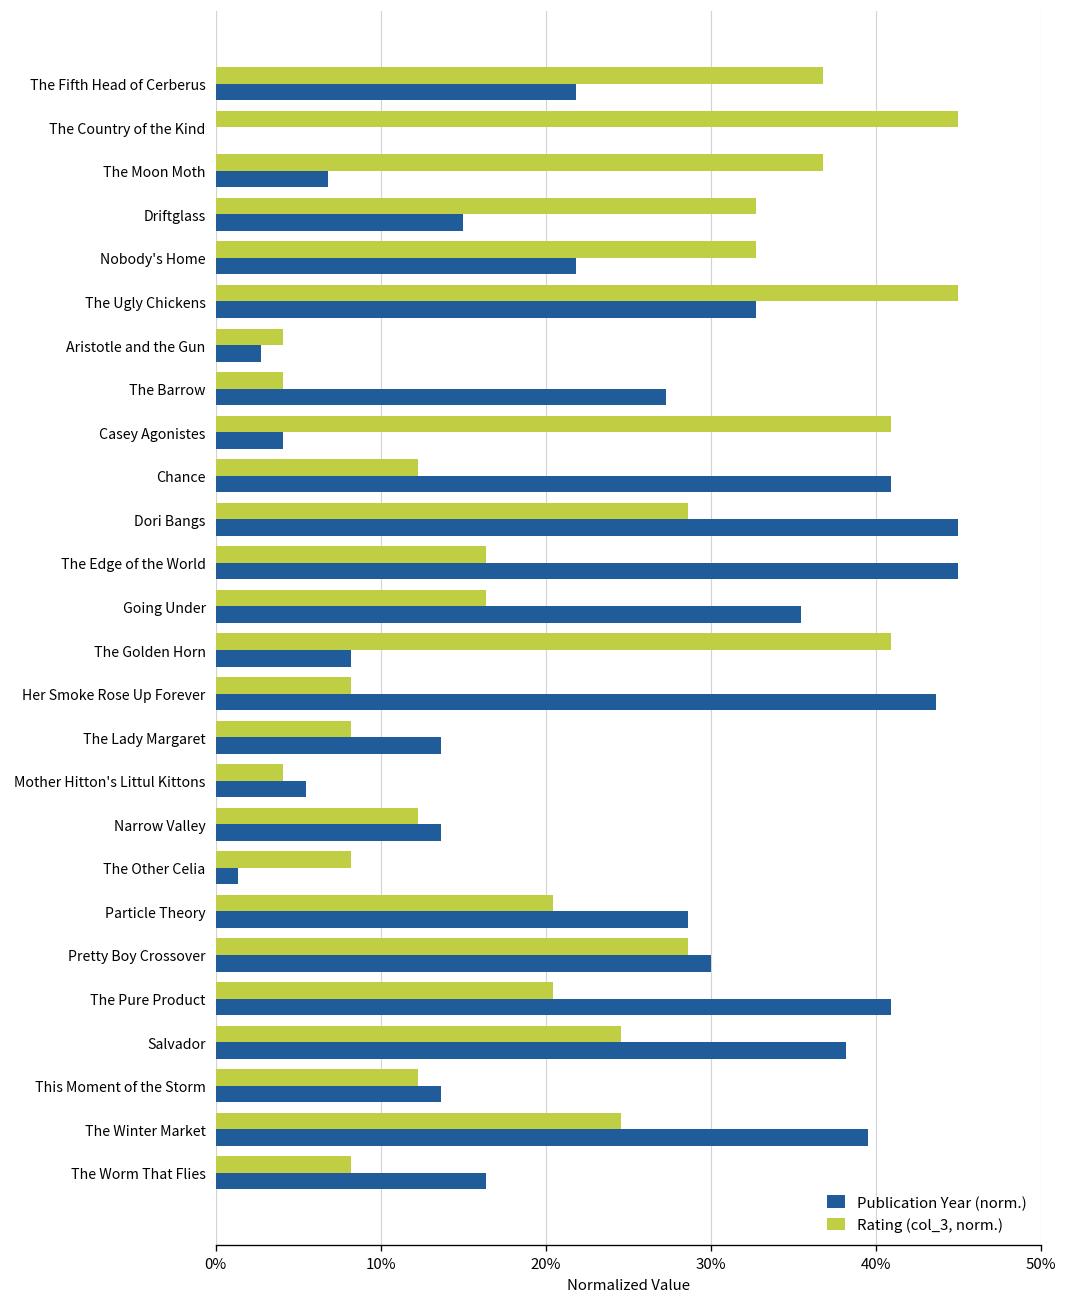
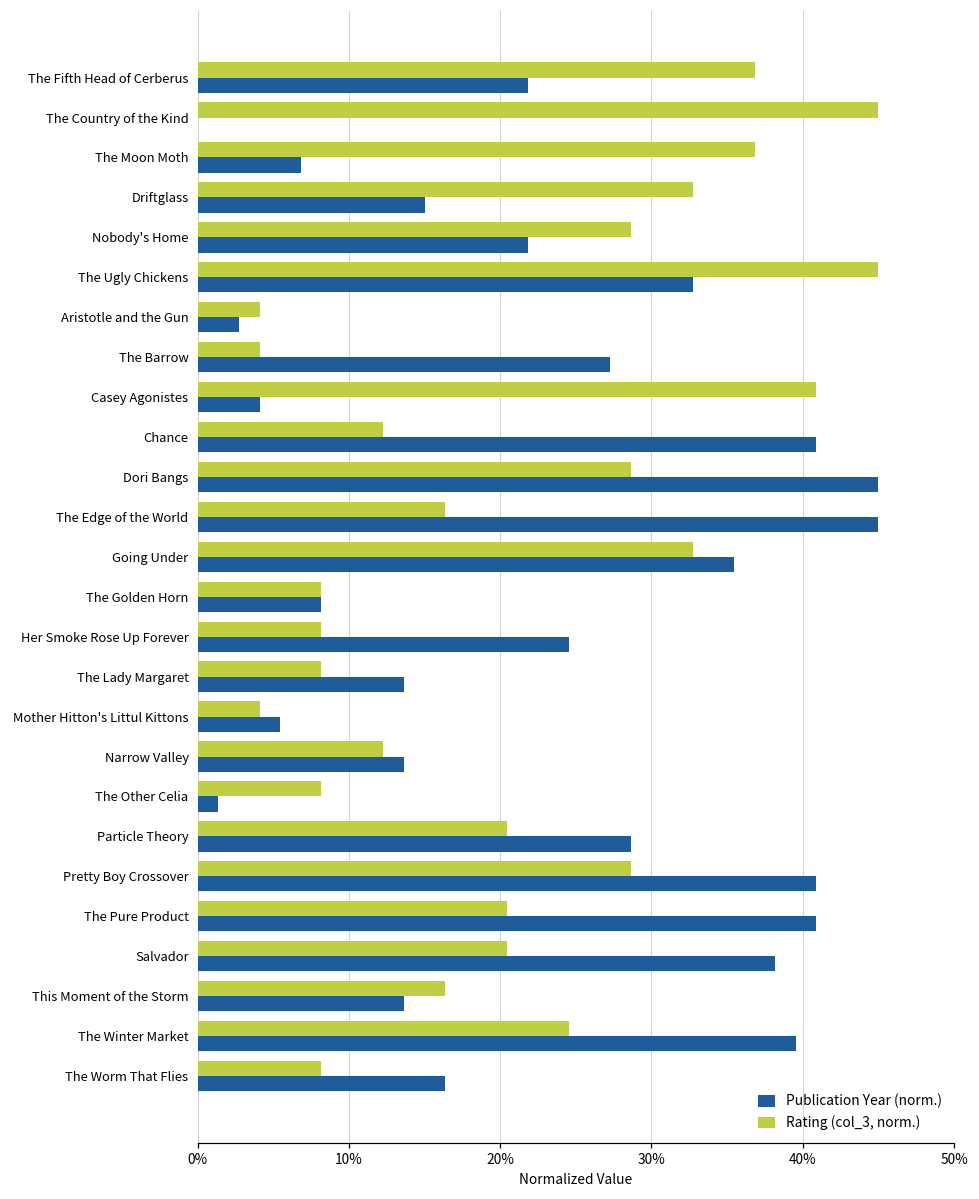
  {
    "Publication Year (norm.)": {
      "The Fifth Head of Cerberus": "21.8%",
      "The Country of the Kind": "0.0%",
      "The Moon Moth": "6.8%",
      "Driftglass": "15.0%",
      "Nobody's Home": "21.8%",
      "The Ugly Chickens": "32.7%",
      "Aristotle and the Gun": "2.7%",
      "The Barrow": "27.3%",
      "Casey Agonistes": "4.1%",
      "Chance": "40.9%",
      "Dori Bangs": "45.0%",
      "The Edge of the World": "45.0%",
      "Going Under": "35.5%",
      "The Golden Horn": "8.2%",
-     "Her Smoke Rose Up Forever": "43.6%",
+     "Her Smoke Rose Up Forever": "24.5%",
      "The Lady Margaret": "13.6%",
      "Mother Hitton's Littul Kittons": "5.5%",
      "Narrow Valley": "13.6%",
      "The Other Celia": "1.4%",
      "Particle Theory": "28.6%",
-     "Pretty Boy Crossover": "30.0%",
+     "Pretty Boy Crossover": "40.9%",
      "The Pure Product": "40.9%",
      "Salvador": "38.2%",
      "This Moment of the Storm": "13.6%",
      "The Winter Market": "39.5%",
      "The Worm That Flies": "16.4%"
    },
    "Rating (col_3, norm.)": {
      "The Fifth Head of Cerberus": "36.8%",
      "The Country of the Kind": "45.0%",
      "The Moon Moth": "36.8%",
      "Driftglass": "32.7%",
-     "Nobody's Home": "32.7%",
+     "Nobody's Home": "28.6%",
      "The Ugly Chickens": "45.0%",
      "Aristotle and the Gun": "4.1%",
      "The Barrow": "4.1%",
      "Casey Agonistes": "40.9%",
      "Chance": "12.3%",
      "Dori Bangs": "28.6%",
      "The Edge of the World": "16.4%",
-     "Going Under": "16.4%",
-     "The Golden Horn": "40.9%",
+     "Going Under": "32.7%",
+     "The Golden Horn": "8.2%",
      "Her Smoke Rose Up Forever": "8.2%",
      "The Lady Margaret": "8.2%",
      "Mother Hitton's Littul Kittons": "4.1%",
      "Narrow Valley": "12.3%",
      "The Other Celia": "8.2%",
      "Particle Theory": "20.5%",
      "Pretty Boy Crossover": "28.6%",
      "The Pure Product": "20.5%",
-     "Salvador": "24.5%",
-     "This Moment of the Storm": "12.3%",
+     "Salvador": "20.5%",
+     "This Moment of the Storm": "16.4%",
      "The Winter Market": "24.5%",
      "The Worm That Flies": "8.2%"
    }
  }
